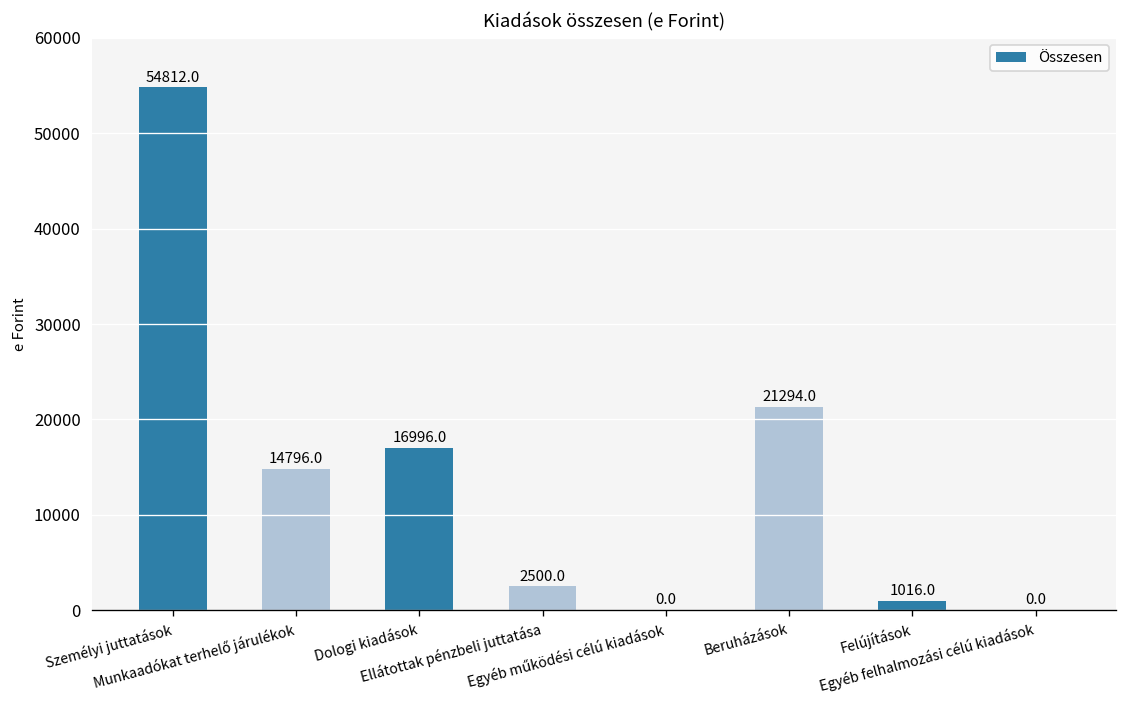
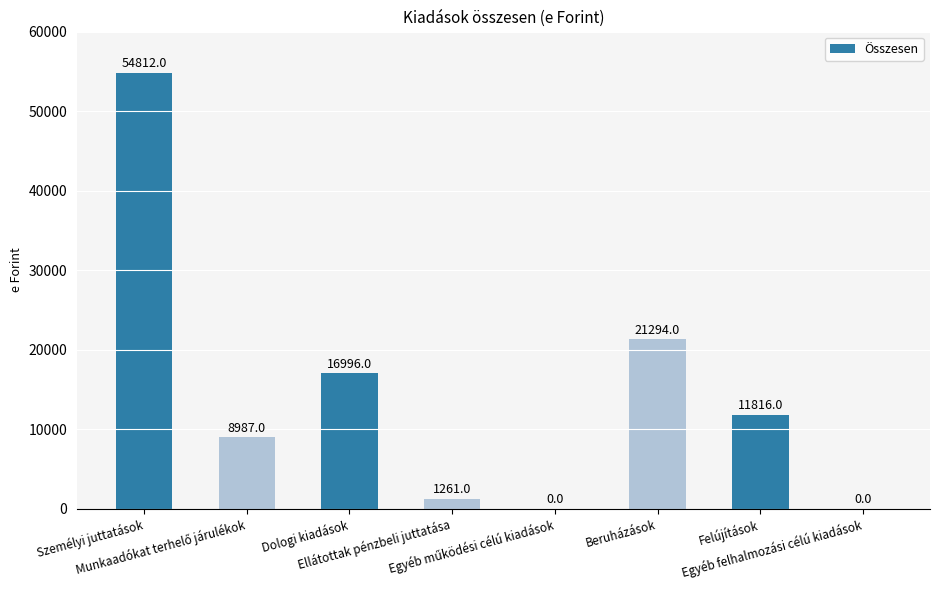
  {
    "Személyi juttatások": 54812.0,
-   "Munkaadókat terhelő járulékok": 14796.0,
+   "Munkaadókat terhelő járulékok": 8987.0,
    "Dologi kiadások": 16996.0,
-   "Ellátottak pénzbeli juttatása": 2500.0,
+   "Ellátottak pénzbeli juttatása": 1261.0,
    "Egyéb működési célú kiadások": 0.0,
    "Beruházások": 21294.0,
-   "Felújítások": 1016.0,
+   "Felújítások": 11816.0,
    "Egyéb felhalmozási célú kiadások": 0.0
  }
